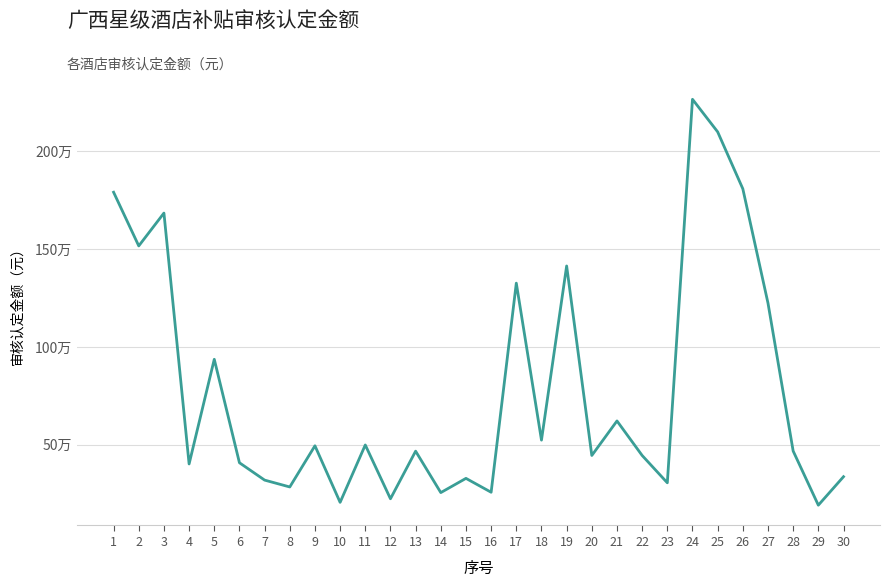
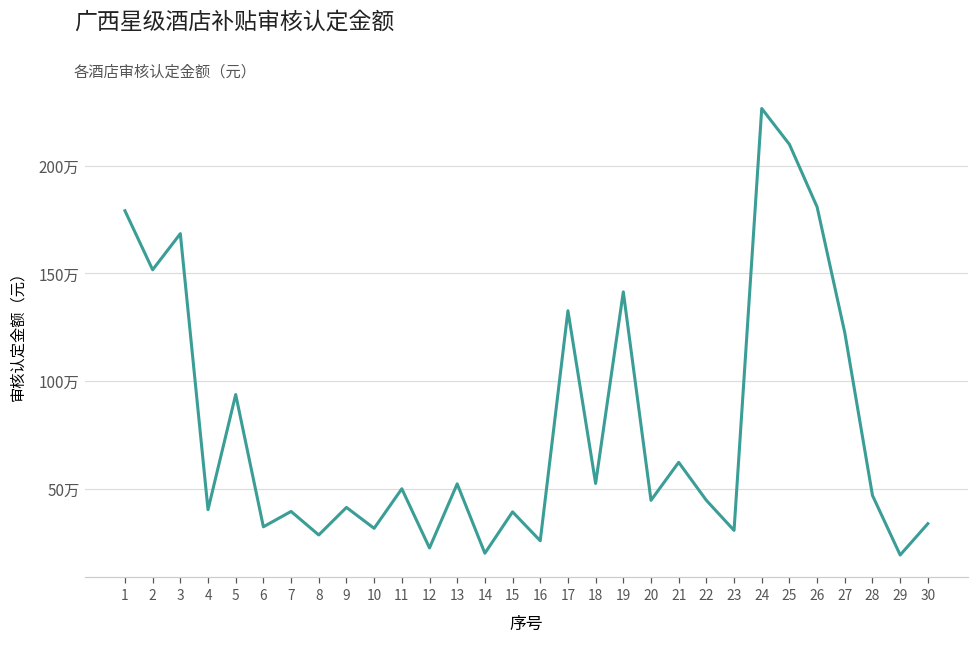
  {
    "1": "179万",
    "2": "152万",
    "3": "168万",
    "4": "40万",
    "5": "94万",
-   "6": "41万",
-   "7": "32万",
+   "6": "32万",
+   "7": "39万",
    "8": "28万",
-   "9": "50万",
-   "10": "21万",
+   "9": "41万",
+   "10": "32万",
    "11": "50万",
    "12": "22万",
-   "13": "47万",
-   "14": "26万",
-   "15": "33万",
+   "13": "52万",
+   "14": "20万",
+   "15": "39万",
    "16": "26万",
    "17": "133万",
    "18": "52万",
    "19": "141万",
    "20": "45万",
    "21": "62万",
    "22": "45万",
    "23": "31万",
    "24": "227万",
    "25": "210万",
    "26": "181万",
    "27": "122万",
    "28": "47万",
    "29": "19万",
    "30": "34万"
  }
